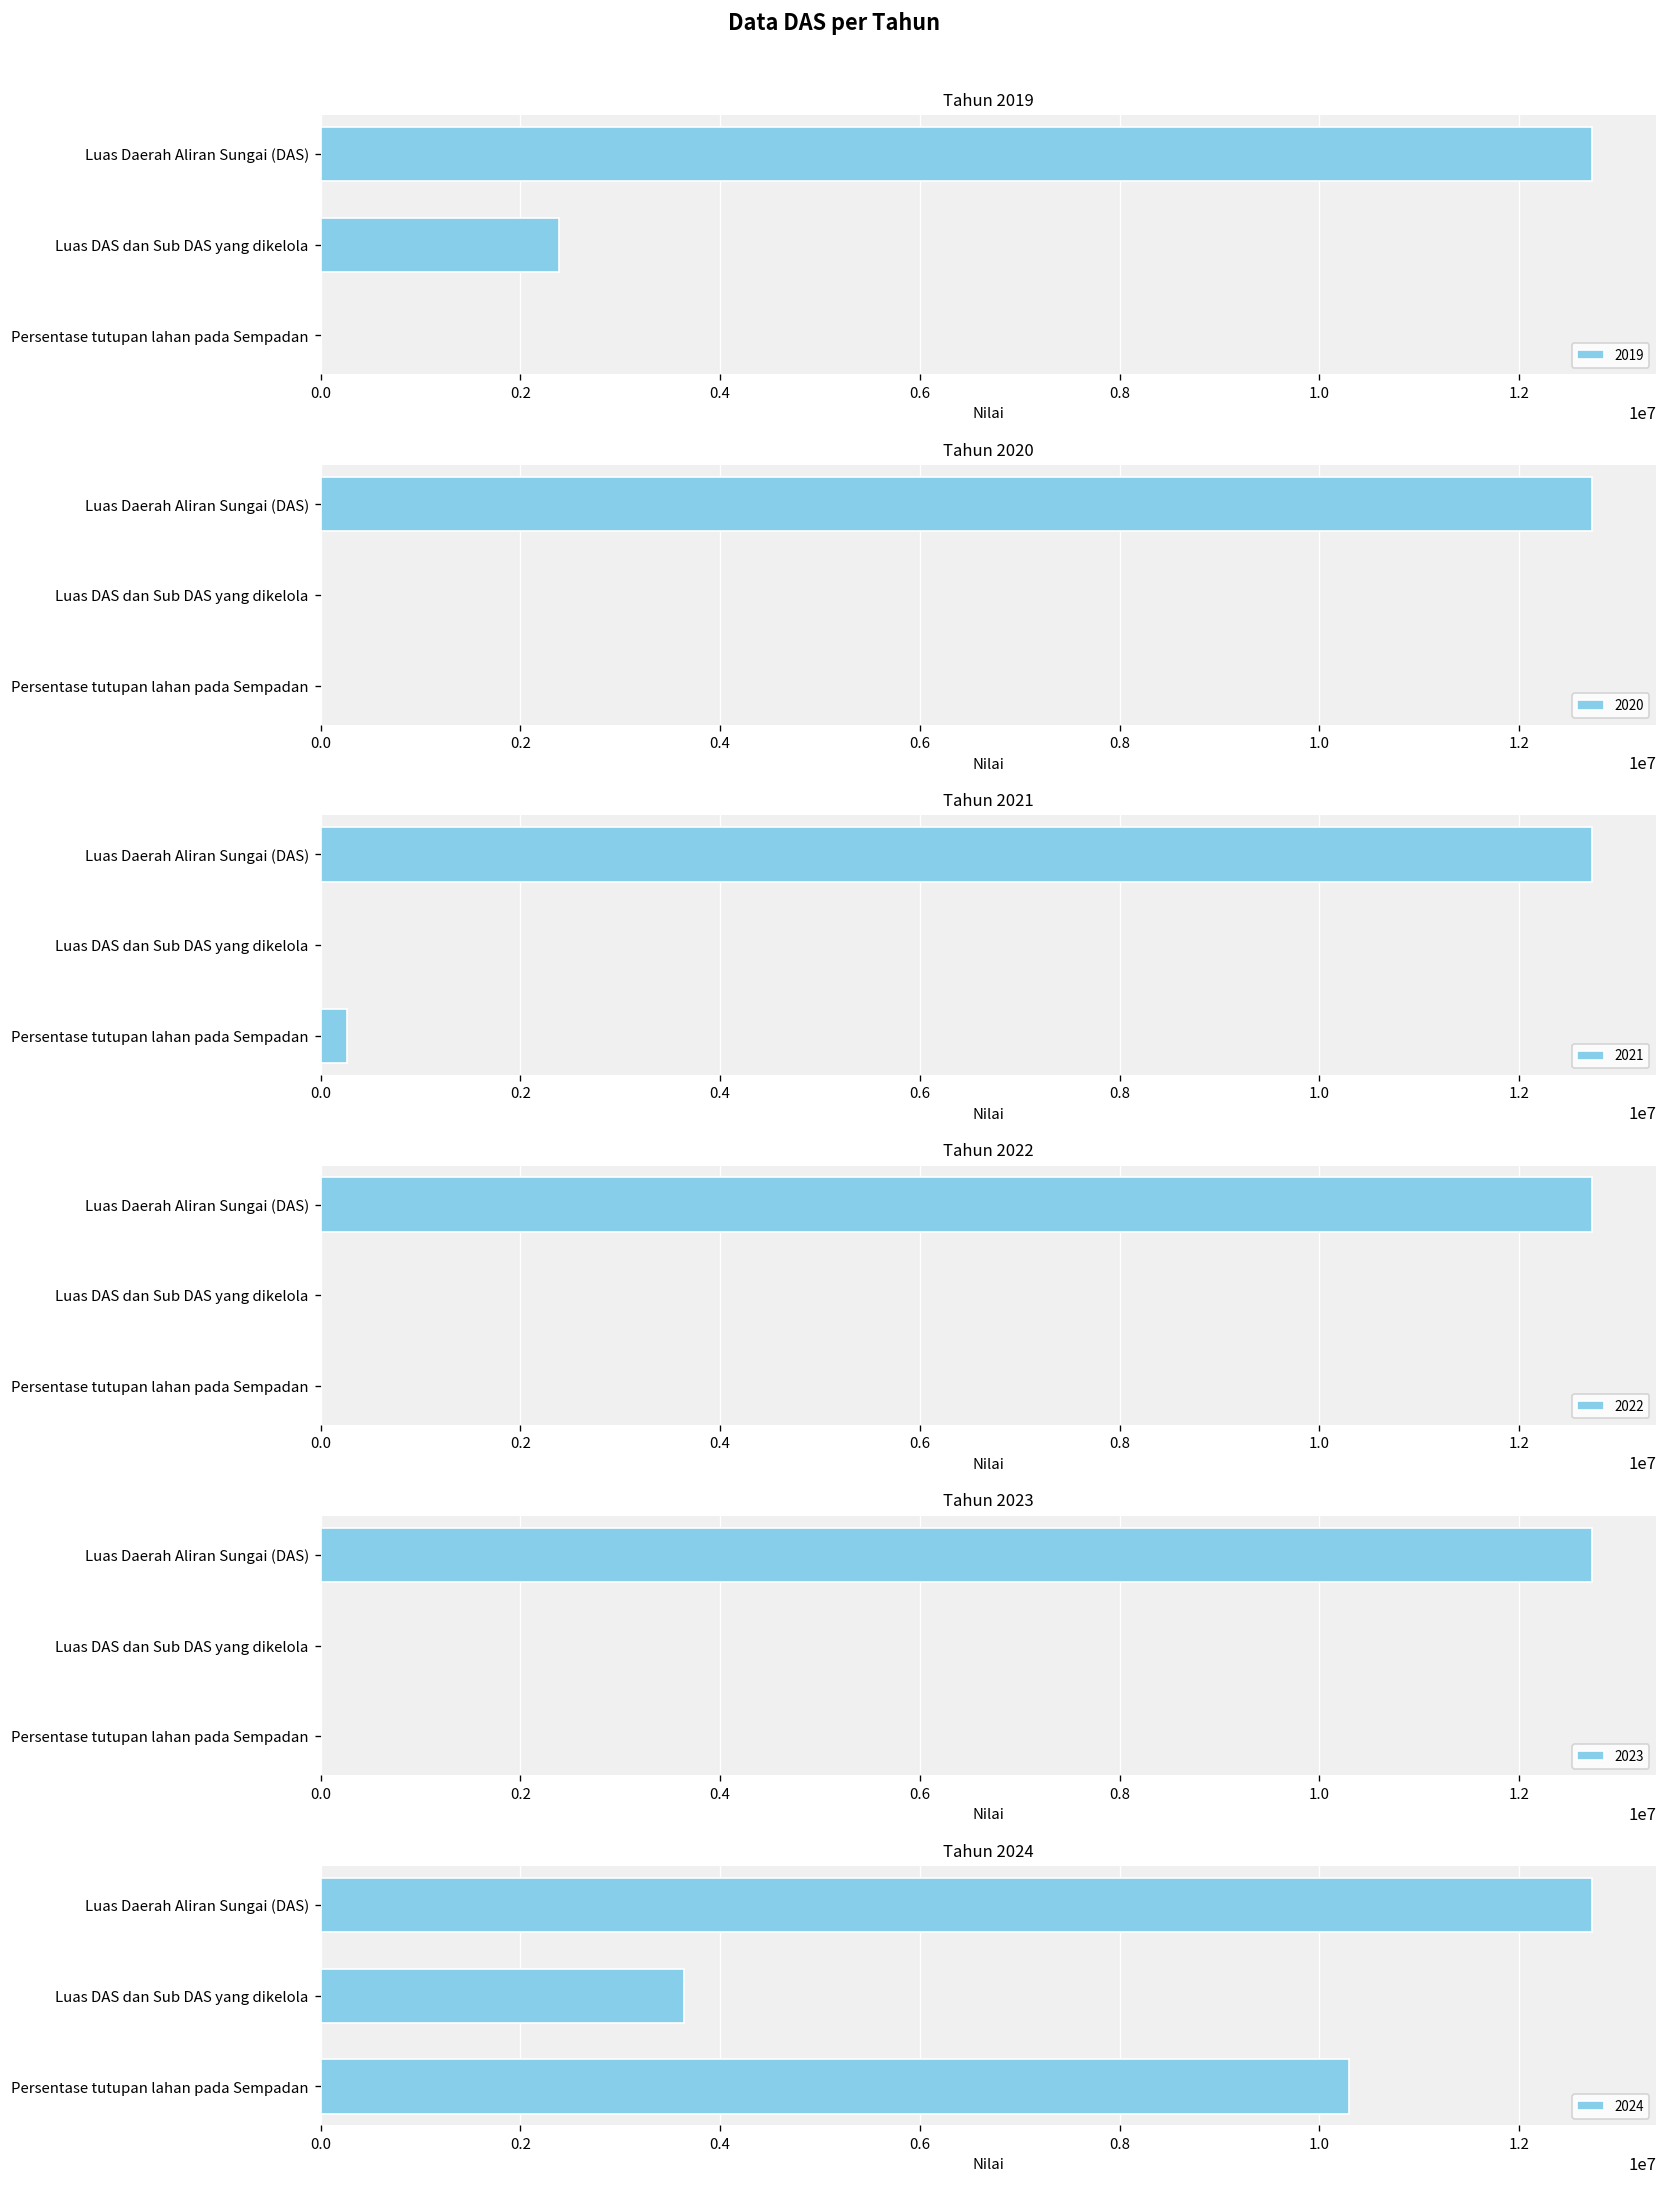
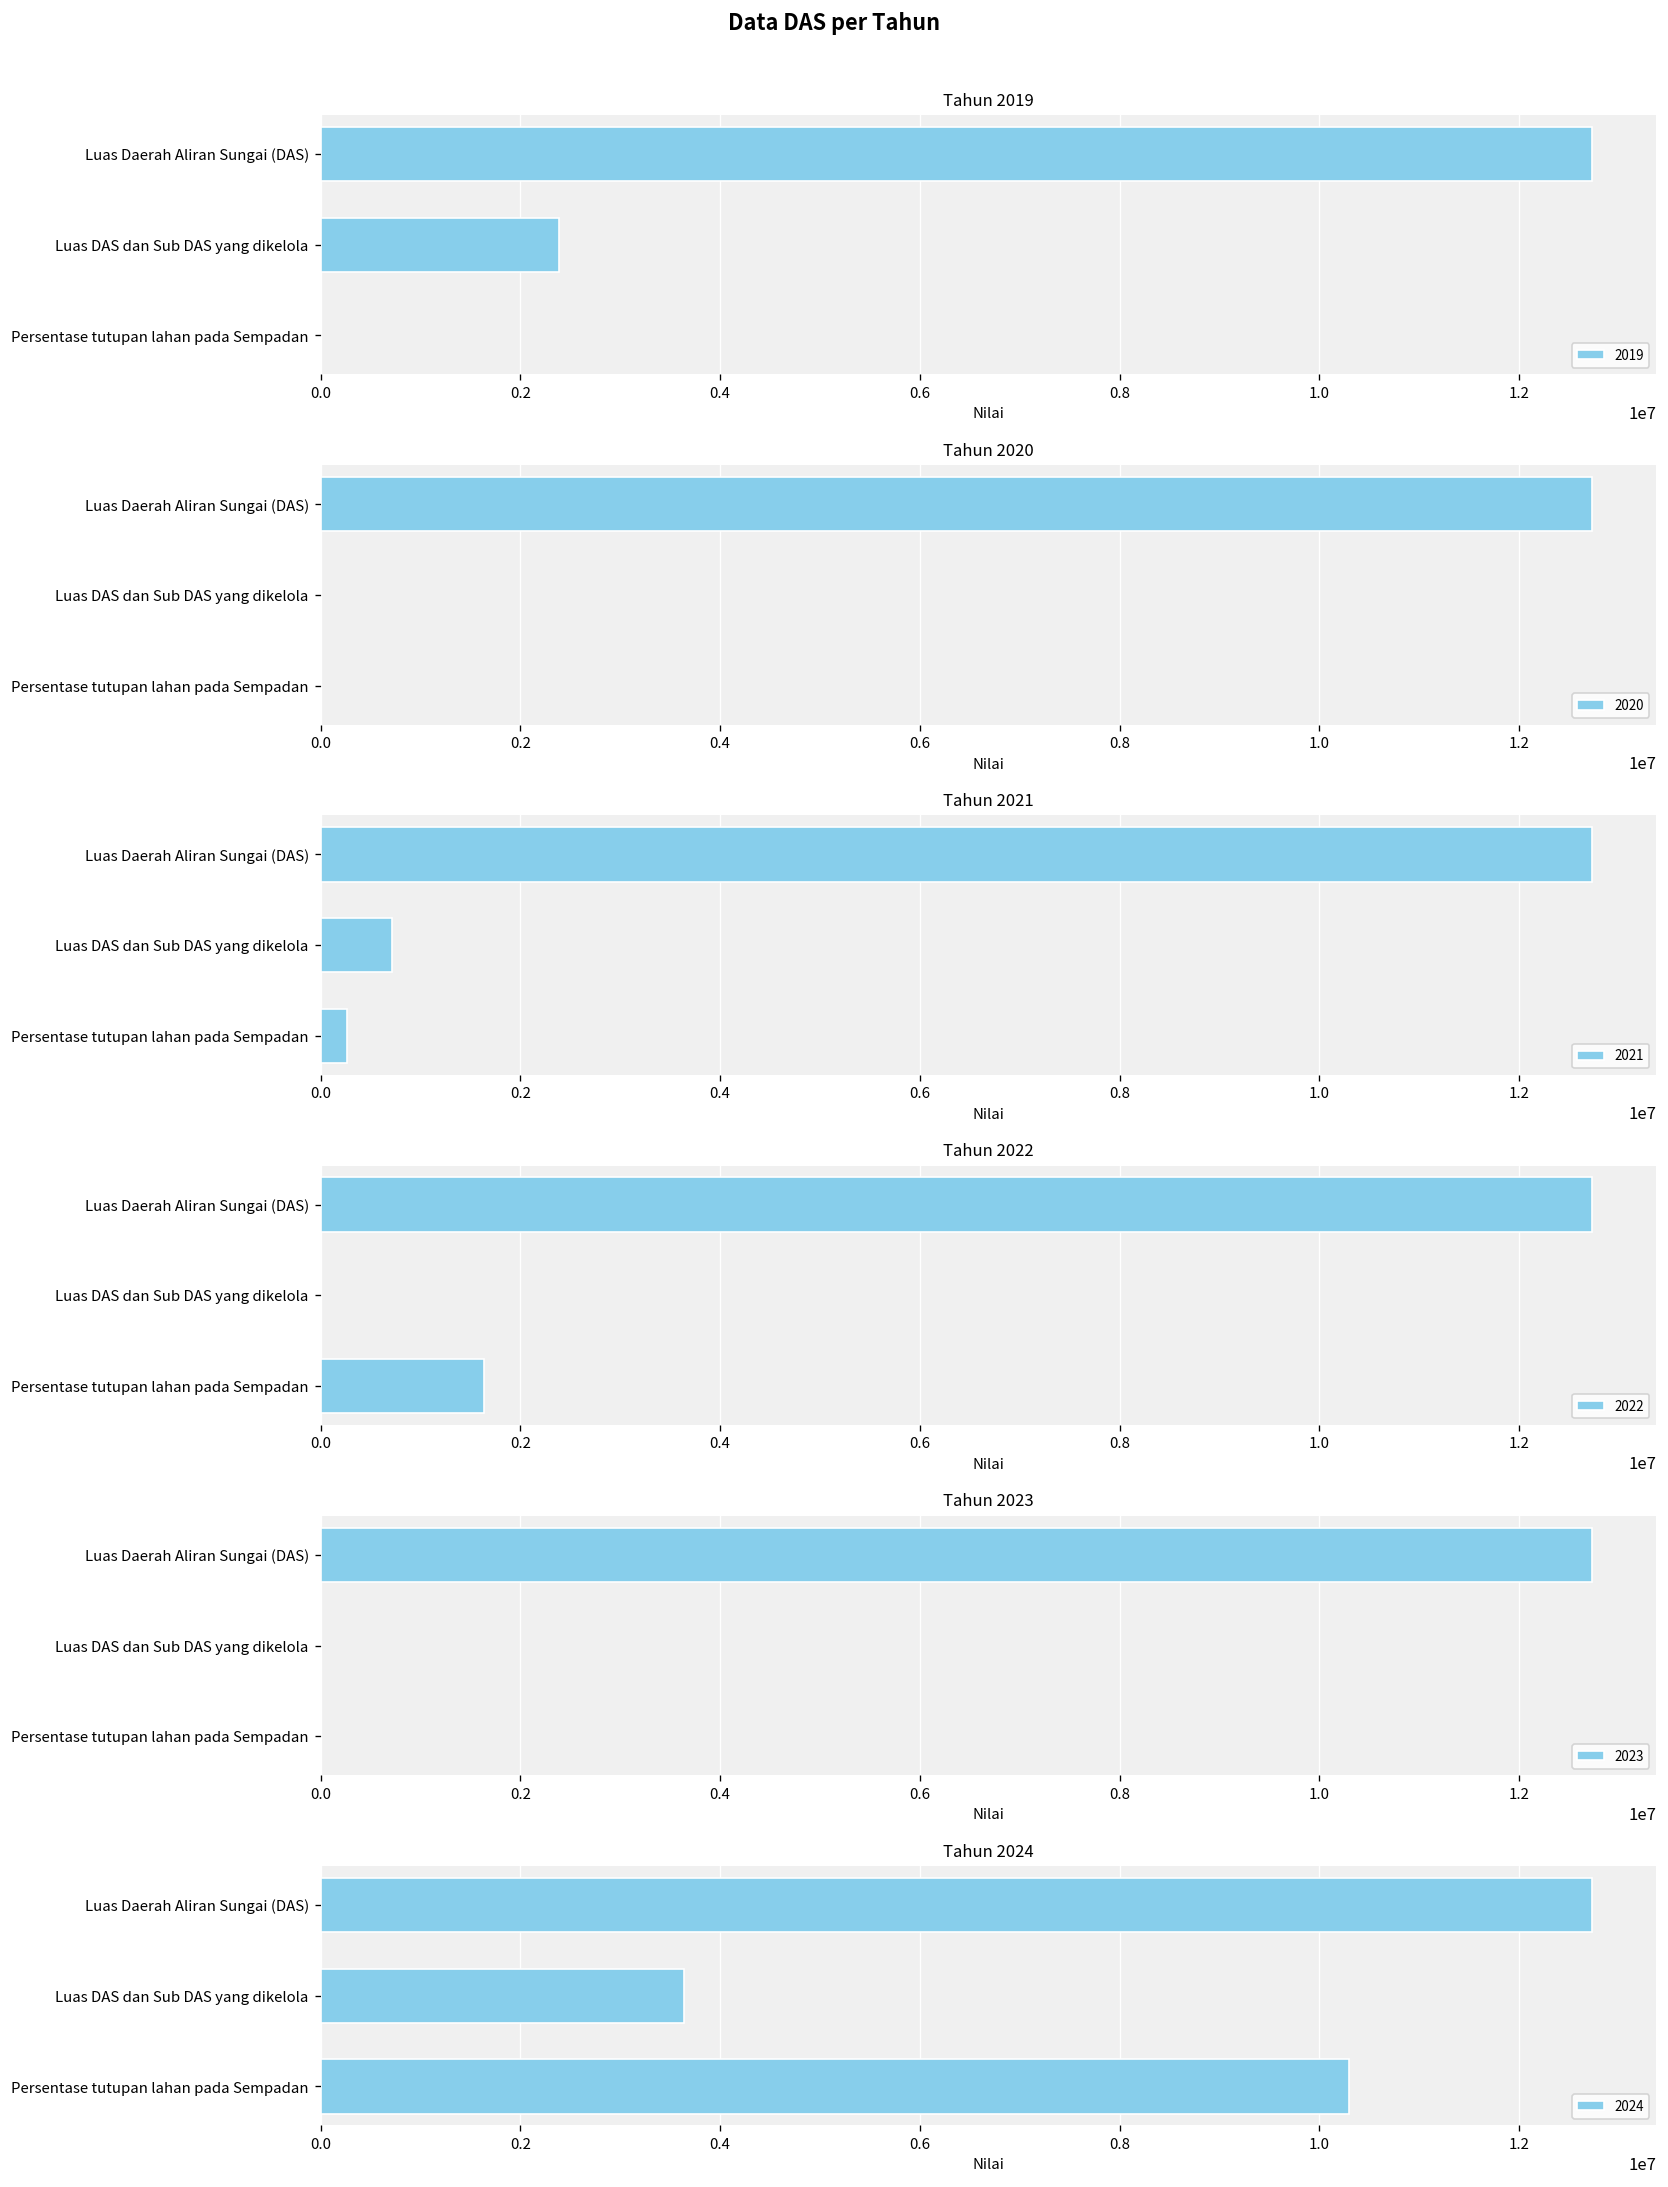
  {
    "Tahun 2019": {
      "Luas Daerah Aliran Sungai (DAS)": 12700000,
      "Luas DAS dan Sub DAS yang dikelola": 2400000,
      "Persentase tutupan lahan pada Sempadan": 0
    },
    "Tahun 2020": {
      "Luas Daerah Aliran Sungai (DAS)": 12700000,
      "Luas DAS dan Sub DAS yang dikelola": 0,
      "Persentase tutupan lahan pada Sempadan": 0
    },
    "Tahun 2021": {
      "Luas Daerah Aliran Sungai (DAS)": 12700000,
-     "Luas DAS dan Sub DAS yang dikelola": 0,
+     "Luas DAS dan Sub DAS yang dikelola": 700000,
      "Persentase tutupan lahan pada Sempadan": 300000
    },
    "Tahun 2022": {
      "Luas Daerah Aliran Sungai (DAS)": 12700000,
      "Luas DAS dan Sub DAS yang dikelola": 0,
-     "Persentase tutupan lahan pada Sempadan": 0
+     "Persentase tutupan lahan pada Sempadan": 1600000
    },
    "Tahun 2023": {
      "Luas Daerah Aliran Sungai (DAS)": 12700000,
      "Luas DAS dan Sub DAS yang dikelola": 0,
      "Persentase tutupan lahan pada Sempadan": 0
    },
    "Tahun 2024": {
      "Luas Daerah Aliran Sungai (DAS)": 12700000,
      "Luas DAS dan Sub DAS yang dikelola": 3600000,
      "Persentase tutupan lahan pada Sempadan": 10300000
    }
  }
